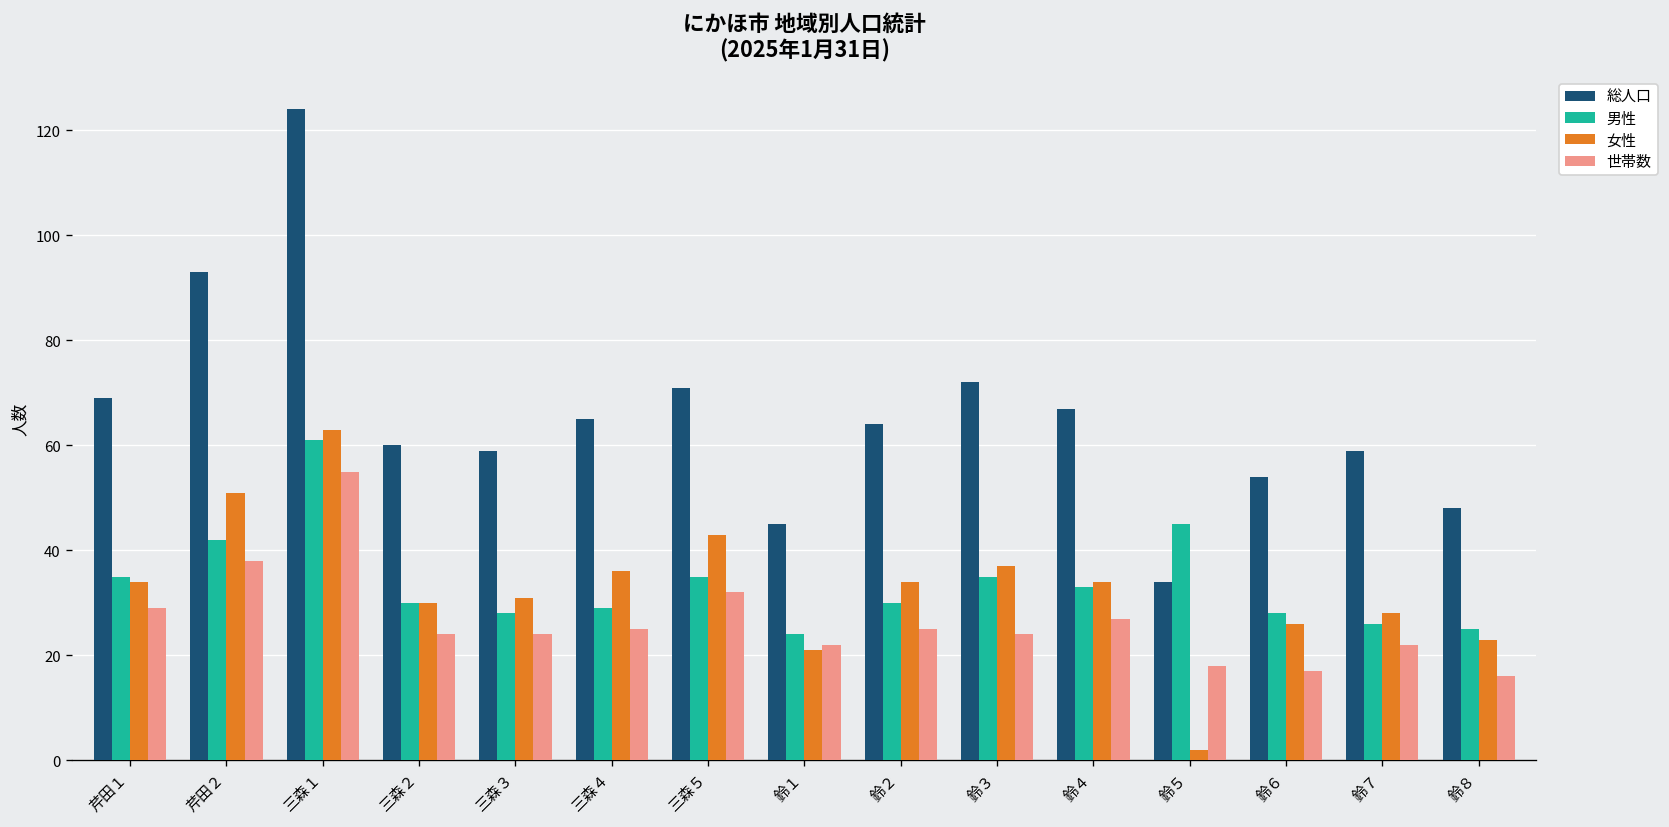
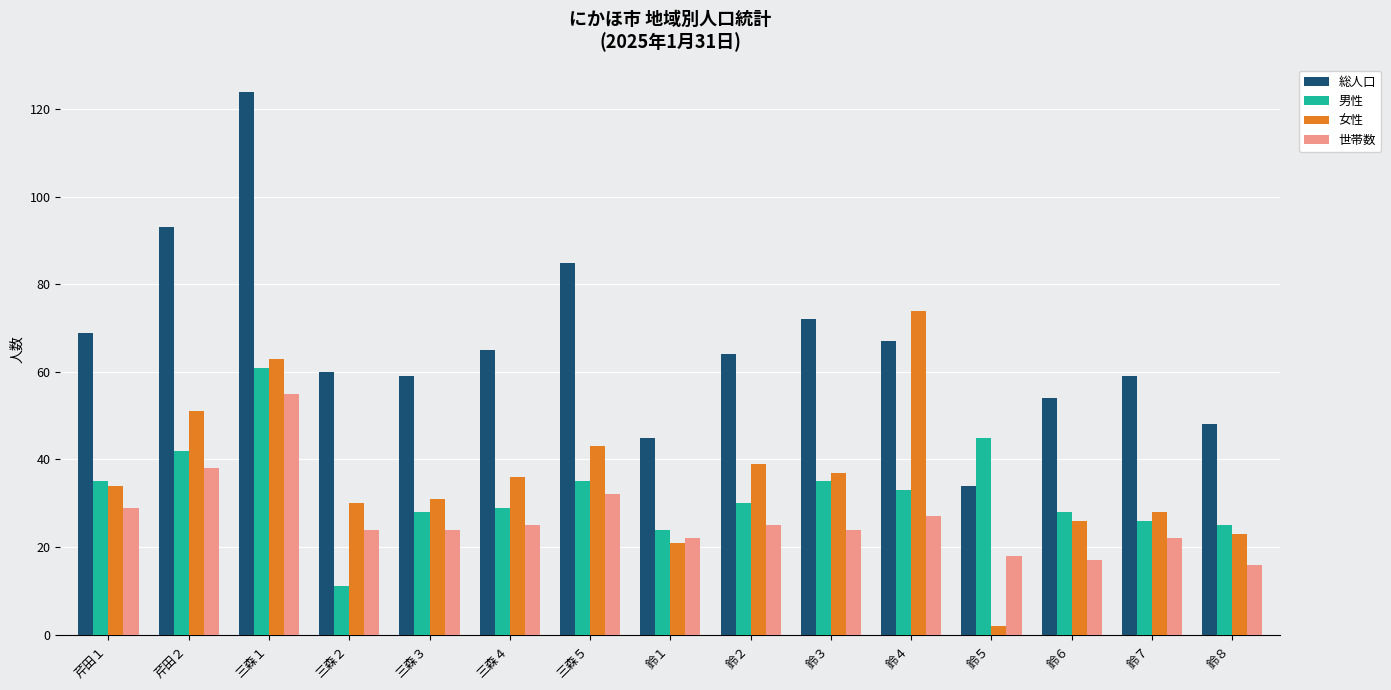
  {
    "総人口": {
      "芹田１": 69,
      "芹田２": 93,
      "三森１": 124,
      "三森２": 60,
      "三森３": 59,
      "三森４": 65,
-     "三森５": 71,
+     "三森５": 85,
      "鈴１": 45,
      "鈴２": 64,
      "鈴３": 72,
      "鈴４": 67,
      "鈴５": 34,
      "鈴６": 54,
      "鈴７": 59,
      "鈴８": 48
    },
    "男性": {
      "芹田１": 35,
      "芹田２": 42,
      "三森１": 61,
-     "三森２": 30,
+     "三森２": 11,
      "三森３": 28,
      "三森４": 29,
      "三森５": 35,
      "鈴１": 24,
      "鈴２": 30,
      "鈴３": 35,
      "鈴４": 33,
      "鈴５": 45,
      "鈴６": 28,
      "鈴７": 26,
      "鈴８": 25
    },
    "女性": {
      "芹田１": 34,
      "芹田２": 51,
      "三森１": 63,
      "三森２": 30,
      "三森３": 31,
      "三森４": 36,
      "三森５": 43,
      "鈴１": 21,
-     "鈴２": 34,
+     "鈴２": 39,
      "鈴３": 37,
-     "鈴４": 34,
+     "鈴４": 74,
      "鈴５": 2,
      "鈴６": 26,
      "鈴７": 28,
      "鈴８": 23
    },
    "世帯数": {
      "芹田１": 29,
      "芹田２": 38,
      "三森１": 55,
      "三森２": 24,
      "三森３": 24,
      "三森４": 25,
      "三森５": 32,
      "鈴１": 22,
      "鈴２": 25,
      "鈴３": 24,
      "鈴４": 27,
      "鈴５": 18,
      "鈴６": 17,
      "鈴７": 22,
      "鈴８": 16
    }
  }
